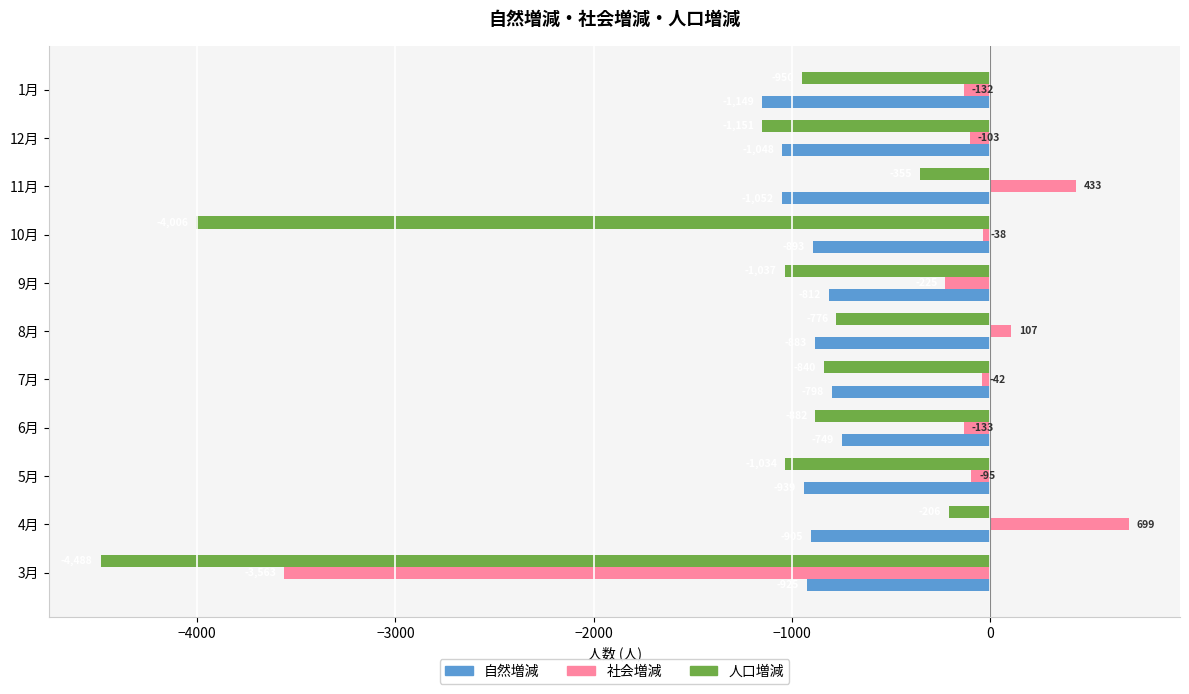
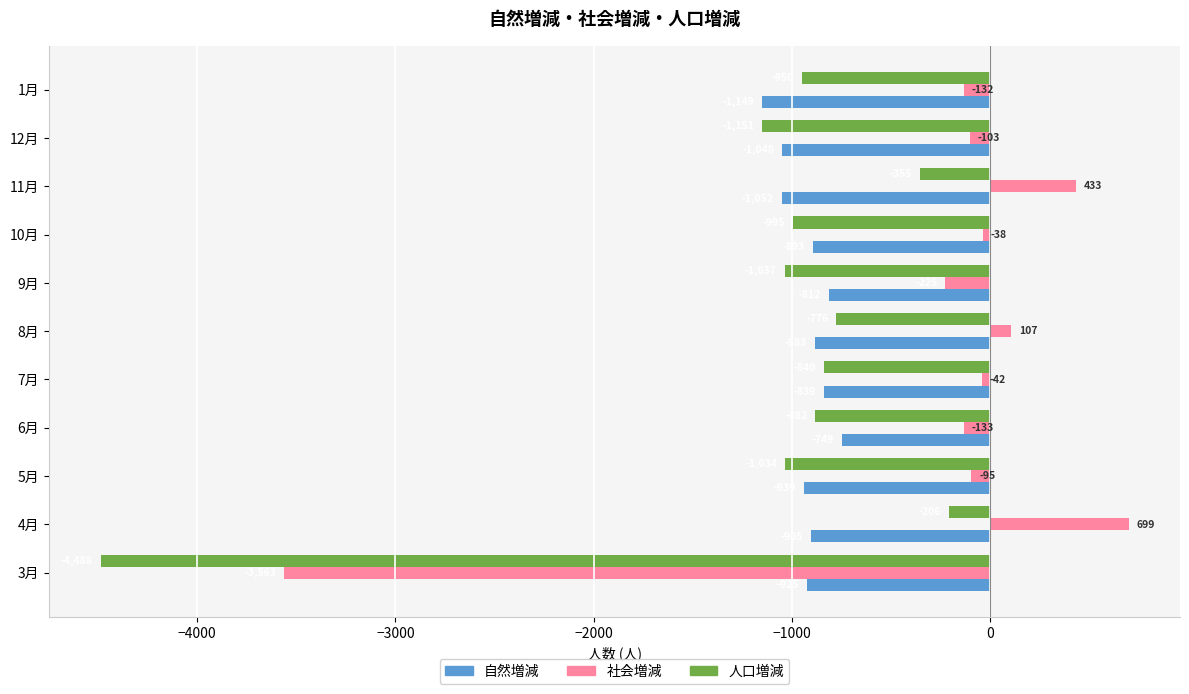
  {
    "自然増減": {
      "1月": -1150,
      "12月": -1050,
      "11月": -1050,
      "10月": -890,
      "9月": -810,
      "8月": -880,
-     "7月": -800,
+     "7月": -840,
      "6月": -750,
      "5月": -940,
      "4月": -910,
      "3月": -930
    },
    "社会増減": {
      "1月": -132,
      "12月": -103,
      "11月": 433,
      "10月": -38,
      "8月": 107,
      "7月": -42,
      "6月": -133,
      "5月": -95,
      "4月": 699
    },
    "人口増減": {
      "1月": -950,
      "12月": -1150,
      "11月": -360,
-     "10月": -4010,
+     "10月": -1000,
      "9月": -1040,
      "8月": -780,
      "7月": -840,
      "6月": -880,
      "5月": -1030,
      "4月": -210,
      "3月": -4490
    }
  }
